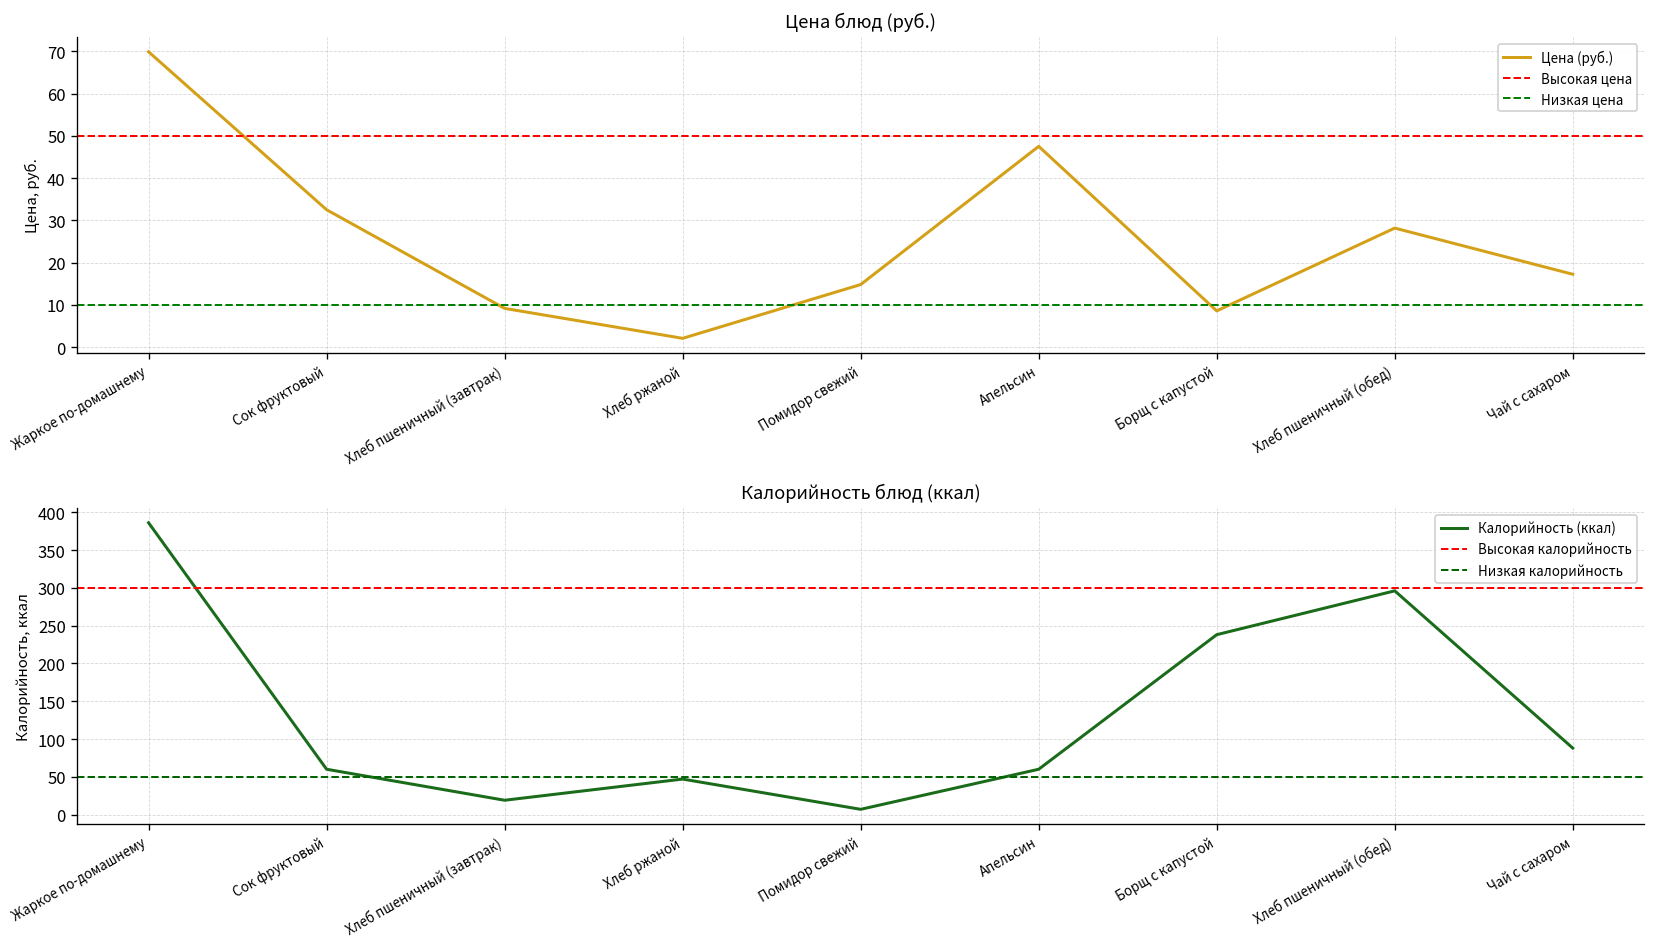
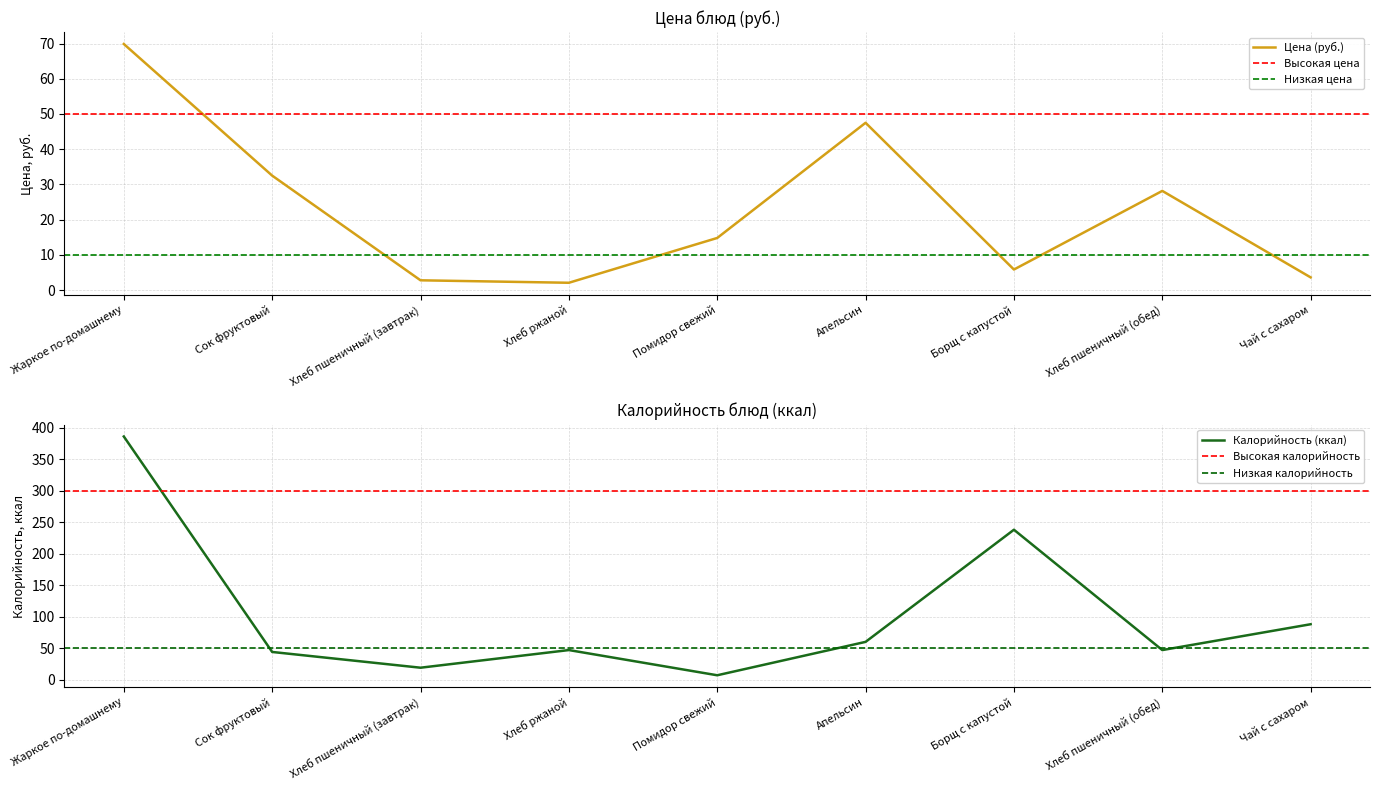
  {
    "Цена блюд (руб.)": {
      "Жаркое по-домашнему": 70,
      "Сок фруктовый": 33,
-     "Хлеб пшеничный (завтрак)": 9,
+     "Хлеб пшеничный (завтрак)": 3,
      "Хлеб ржаной": 2,
      "Помидор свежий": 15,
      "Апельсин": 48,
-     "Борщ с капустой": 9,
+     "Борщ с капустой": 6,
      "Хлеб пшеничный (обед)": 28,
-     "Чай с сахаром": 17
+     "Чай с сахаром": 4
    },
    "Калорийность блюд (ккал)": {
      "Жаркое по-домашнему": 390,
-     "Сок фруктовый": 60,
+     "Сок фруктовый": 40,
      "Хлеб пшеничный (завтрак)": 20,
      "Хлеб ржаной": 50,
      "Помидор свежий": 10,
      "Апельсин": 60,
      "Борщ с капустой": 240,
-     "Хлеб пшеничный (обед)": 300,
+     "Хлеб пшеничный (обед)": 50,
      "Чай с сахаром": 90
    }
  }
